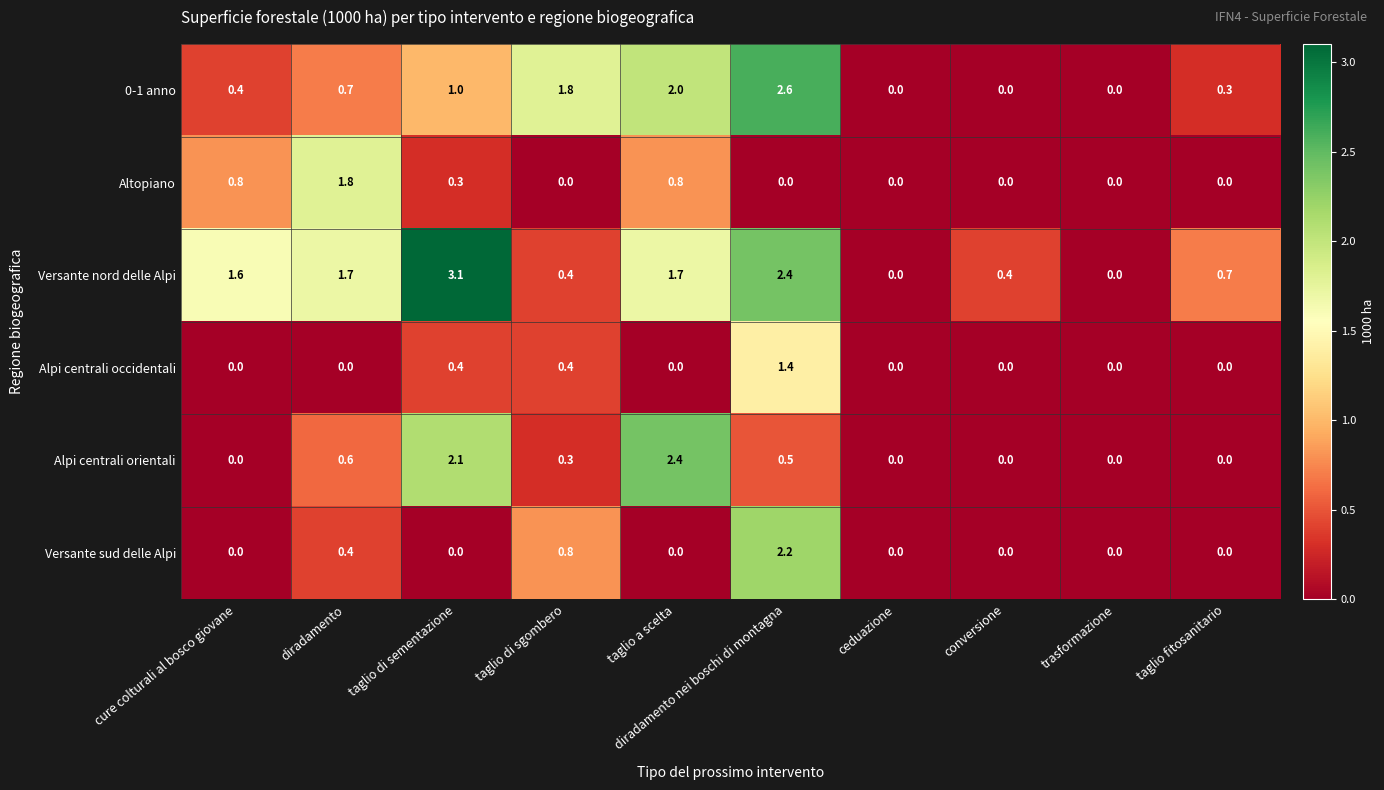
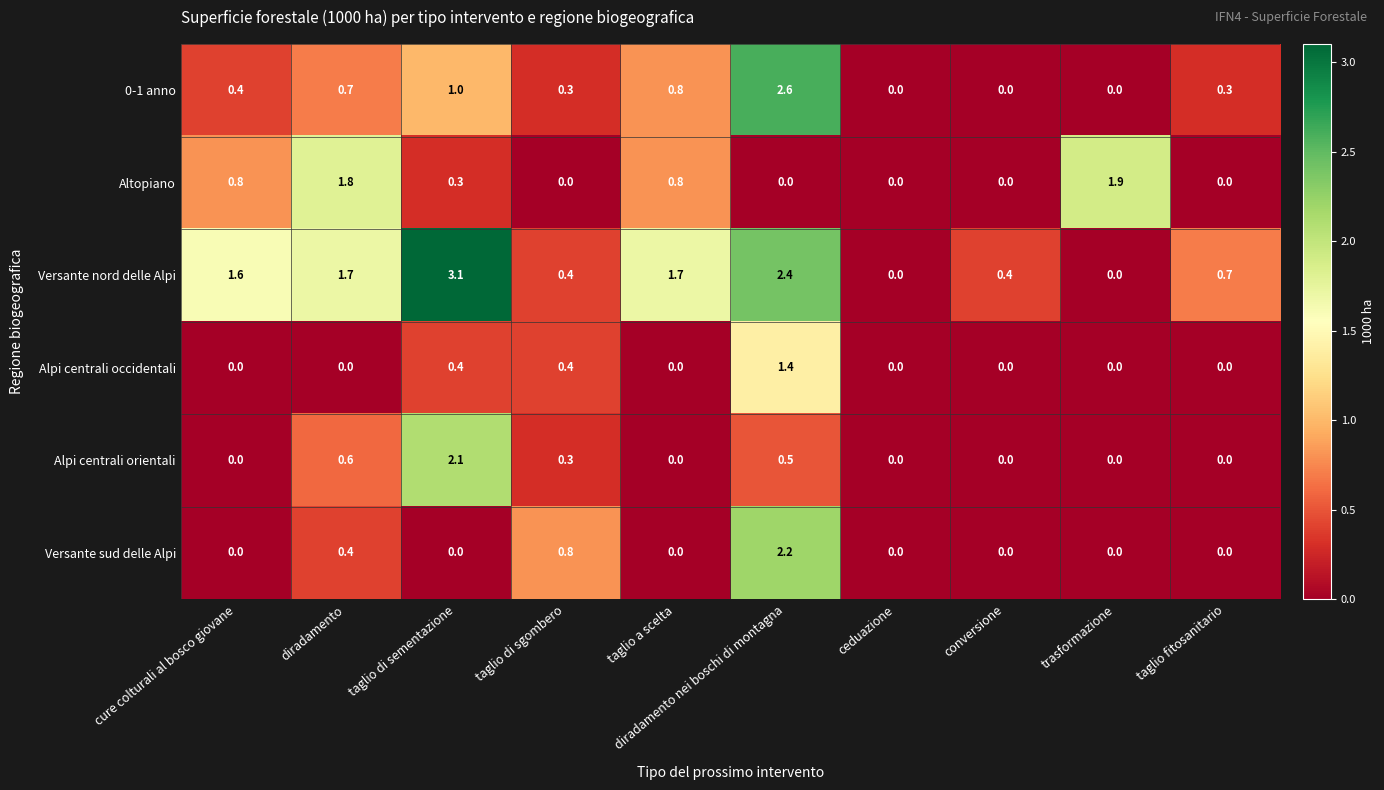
  {
    "0-1 anno": {
      "cure colturali al bosco giovane": 0.4,
      "diradamento": 0.7,
      "taglio di sementazione": 1.0,
-     "taglio di sgombero": 1.8,
-     "taglio a scelta": 2.0,
+     "taglio di sgombero": 0.3,
+     "taglio a scelta": 0.8,
      "diradamento nei boschi di montagna": 2.6,
      "ceduazione": 0.0,
      "conversione": 0.0,
      "trasformazione": 0.0,
      "taglio fitosanitario": 0.3
    },
    "Altopiano": {
      "cure colturali al bosco giovane": 0.8,
      "diradamento": 1.8,
      "taglio di sementazione": 0.3,
      "taglio di sgombero": 0.0,
      "taglio a scelta": 0.8,
      "diradamento nei boschi di montagna": 0.0,
      "ceduazione": 0.0,
      "conversione": 0.0,
-     "trasformazione": 0.0,
+     "trasformazione": 1.9,
      "taglio fitosanitario": 0.0
    },
    "Versante nord delle Alpi": {
      "cure colturali al bosco giovane": 1.6,
      "diradamento": 1.7,
      "taglio di sementazione": 3.1,
      "taglio di sgombero": 0.4,
      "taglio a scelta": 1.7,
      "diradamento nei boschi di montagna": 2.4,
      "ceduazione": 0.0,
      "conversione": 0.4,
      "trasformazione": 0.0,
      "taglio fitosanitario": 0.7
    },
    "Alpi centrali occidentali": {
      "cure colturali al bosco giovane": 0.0,
      "diradamento": 0.0,
      "taglio di sementazione": 0.4,
      "taglio di sgombero": 0.4,
      "taglio a scelta": 0.0,
      "diradamento nei boschi di montagna": 1.4,
      "ceduazione": 0.0,
      "conversione": 0.0,
      "trasformazione": 0.0,
      "taglio fitosanitario": 0.0
    },
    "Alpi centrali orientali": {
      "cure colturali al bosco giovane": 0.0,
      "diradamento": 0.6,
      "taglio di sementazione": 2.1,
      "taglio di sgombero": 0.3,
-     "taglio a scelta": 2.4,
+     "taglio a scelta": 0.0,
      "diradamento nei boschi di montagna": 0.5,
      "ceduazione": 0.0,
      "conversione": 0.0,
      "trasformazione": 0.0,
      "taglio fitosanitario": 0.0
    },
    "Versante sud delle Alpi": {
      "cure colturali al bosco giovane": 0.0,
      "diradamento": 0.4,
      "taglio di sementazione": 0.0,
      "taglio di sgombero": 0.8,
      "taglio a scelta": 0.0,
      "diradamento nei boschi di montagna": 2.2,
      "ceduazione": 0.0,
      "conversione": 0.0,
      "trasformazione": 0.0,
      "taglio fitosanitario": 0.0
    }
  }
